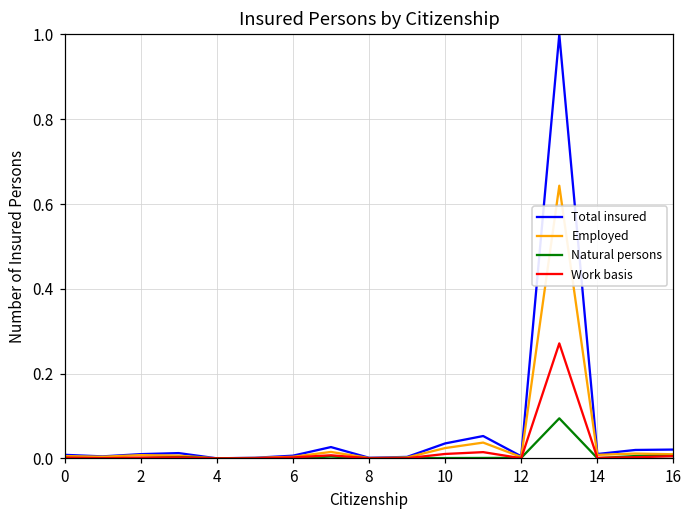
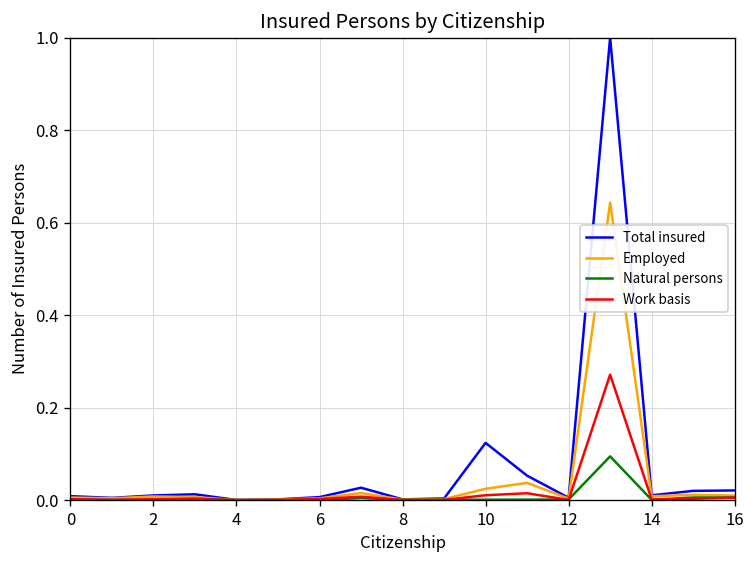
  {
    "Total insured": {
-     "10": 0.04,
+     "10": 0.12,
      "16": 0.02
    },
    "Employed": {
      "10": 0.02
    },
    "Natural persons": {
      "10": 0.00
    },
    "Work basis": {
      "10": 0.01
    }
  }
